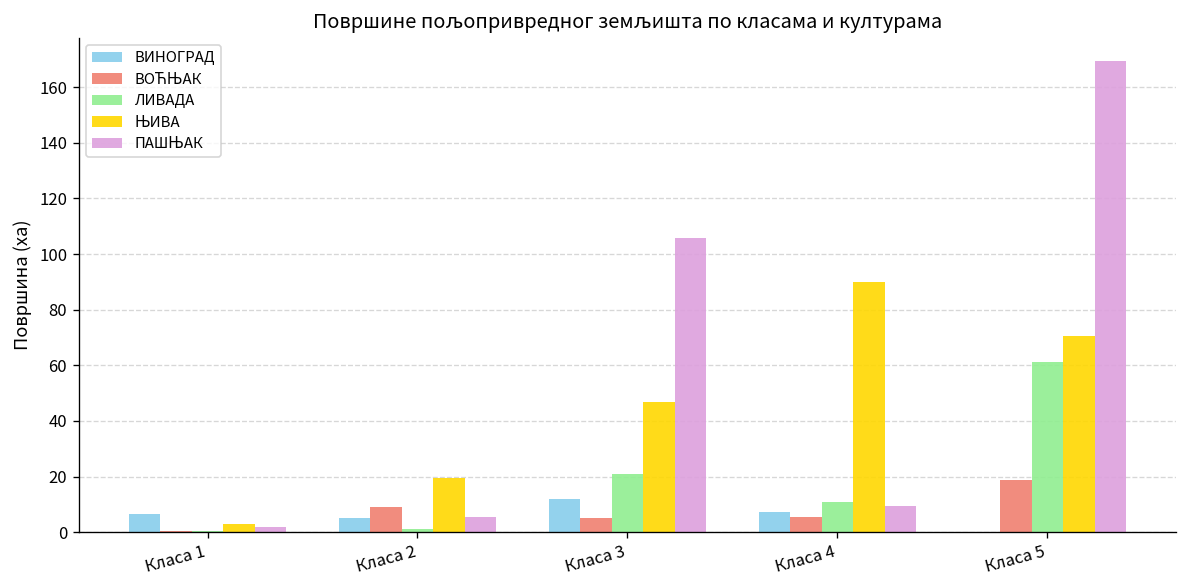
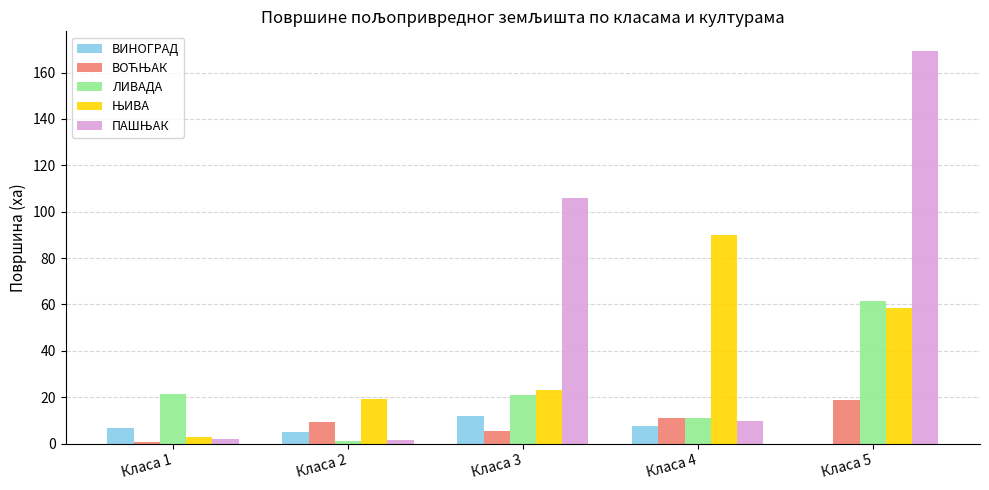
  {
    "ВИНОГРАД": {
      "Класа 1": 7,
      "Класа 2": 5,
      "Класа 3": 12,
      "Класа 4": 7,
      "Класа 5": 0
    },
    "ВОЋЊАК": {
      "Класа 2": 9,
      "Класа 3": 5,
-     "Класа 4": 6,
+     "Класа 4": 11,
      "Класа 5": 19
    },
    "ЛИВАДА": {
-     "Класа 1": 1,
+     "Класа 1": 21,
      "Класа 3": 21,
      "Класа 4": 11,
      "Класа 5": 61
    },
    "ЊИВА": {
      "Класа 1": 3,
      "Класа 2": 19,
-     "Класа 3": 47,
+     "Класа 3": 23,
      "Класа 4": 90,
-     "Класа 5": 71
+     "Класа 5": 58
    },
    "ПАШЊАК": {
      "Класа 1": 2,
-     "Класа 2": 5,
+     "Класа 2": 2,
      "Класа 3": 106,
      "Класа 4": 10,
      "Класа 5": 169
    }
  }
